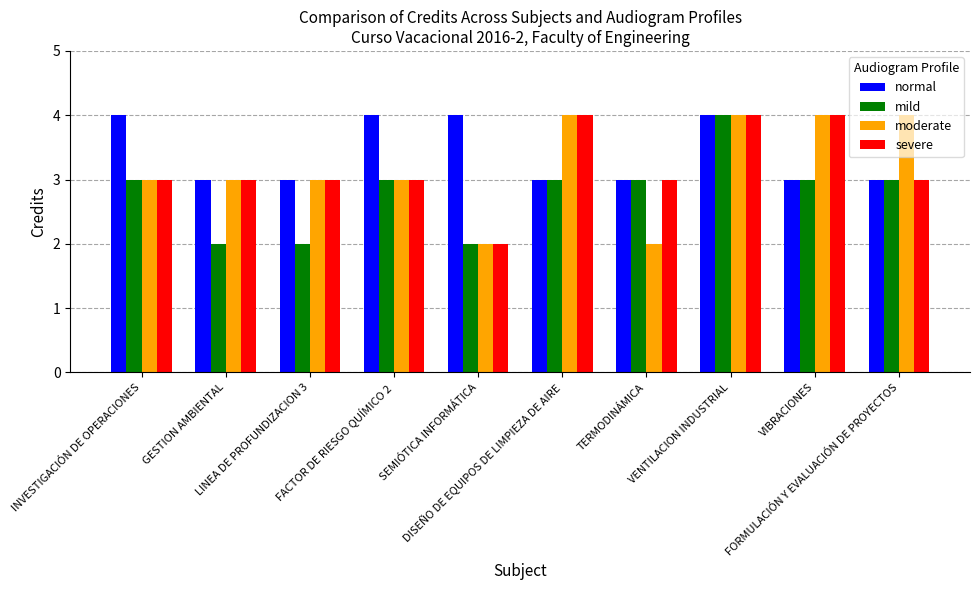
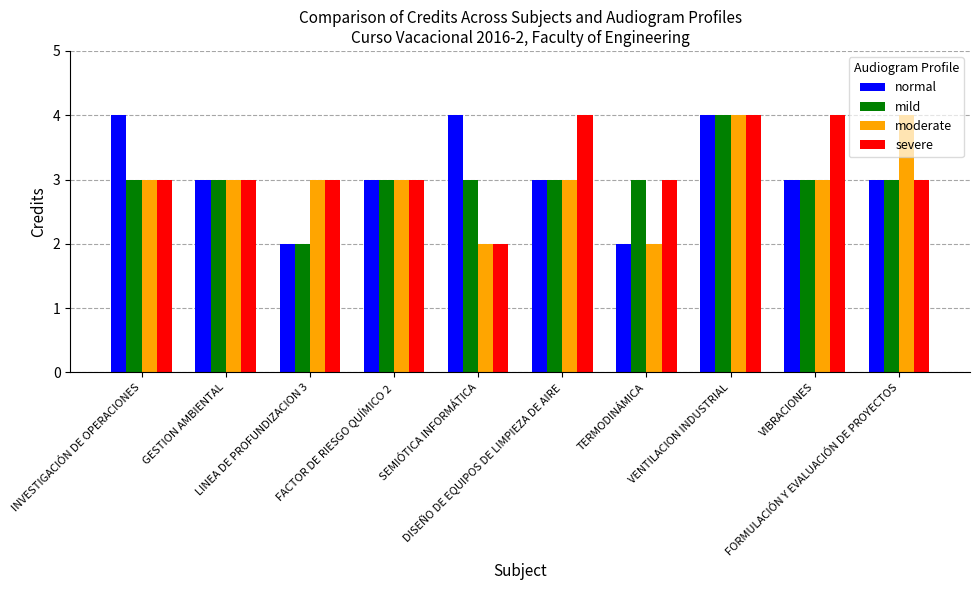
  {
    "normal": {
      "INVESTIGACIÓN DE OPERACIONES": 4,
      "GESTION AMBIENTAL": 3,
-     "LINEA DE PROFUNDIZACION 3": 3,
-     "FACTOR DE RIESGO QUÍMICO 2": 4,
+     "LINEA DE PROFUNDIZACION 3": 2,
+     "FACTOR DE RIESGO QUÍMICO 2": 3,
      "SEMIÓTICA INFORMÁTICA": 4,
      "DISEÑO DE EQUIPOS DE LIMPIEZA DE AIRE": 3,
-     "TERMODINÁMICA": 3,
+     "TERMODINÁMICA": 2,
      "VENTILACION INDUSTRIAL": 4,
      "VIBRACIONES": 3,
      "FORMULACIÓN Y EVALUACIÓN DE PROYECTOS": 3
    },
    "mild": {
      "INVESTIGACIÓN DE OPERACIONES": 3,
-     "GESTION AMBIENTAL": 2,
+     "GESTION AMBIENTAL": 3,
      "LINEA DE PROFUNDIZACION 3": 2,
      "FACTOR DE RIESGO QUÍMICO 2": 3,
-     "SEMIÓTICA INFORMÁTICA": 2,
+     "SEMIÓTICA INFORMÁTICA": 3,
      "DISEÑO DE EQUIPOS DE LIMPIEZA DE AIRE": 3,
      "TERMODINÁMICA": 3,
      "VENTILACION INDUSTRIAL": 4,
      "VIBRACIONES": 3,
      "FORMULACIÓN Y EVALUACIÓN DE PROYECTOS": 3
    },
    "moderate": {
      "INVESTIGACIÓN DE OPERACIONES": 3,
      "GESTION AMBIENTAL": 3,
      "LINEA DE PROFUNDIZACION 3": 3,
      "FACTOR DE RIESGO QUÍMICO 2": 3,
      "SEMIÓTICA INFORMÁTICA": 2,
-     "DISEÑO DE EQUIPOS DE LIMPIEZA DE AIRE": 4,
+     "DISEÑO DE EQUIPOS DE LIMPIEZA DE AIRE": 3,
      "TERMODINÁMICA": 2,
      "VENTILACION INDUSTRIAL": 4,
-     "VIBRACIONES": 4
+     "VIBRACIONES": 3
    },
    "severe": {
      "INVESTIGACIÓN DE OPERACIONES": 3,
      "GESTION AMBIENTAL": 3,
      "LINEA DE PROFUNDIZACION 3": 3,
      "FACTOR DE RIESGO QUÍMICO 2": 3,
      "SEMIÓTICA INFORMÁTICA": 2,
      "DISEÑO DE EQUIPOS DE LIMPIEZA DE AIRE": 4,
      "TERMODINÁMICA": 3,
      "VENTILACION INDUSTRIAL": 4,
      "VIBRACIONES": 4,
      "FORMULACIÓN Y EVALUACIÓN DE PROYECTOS": 3
    }
  }
